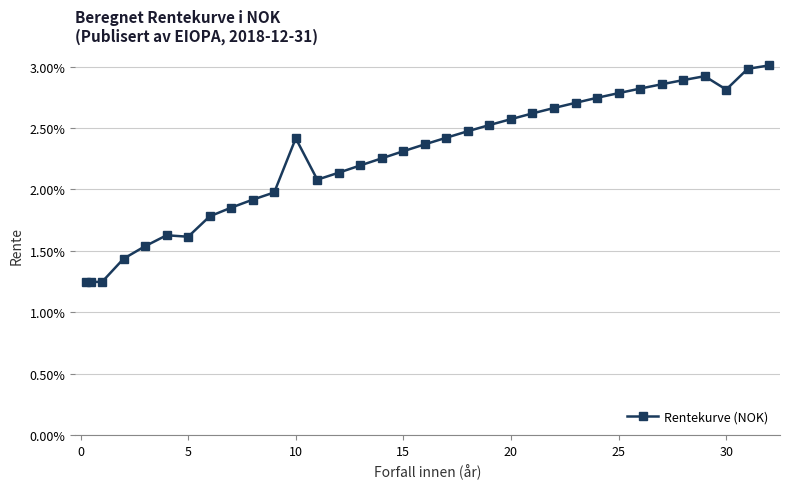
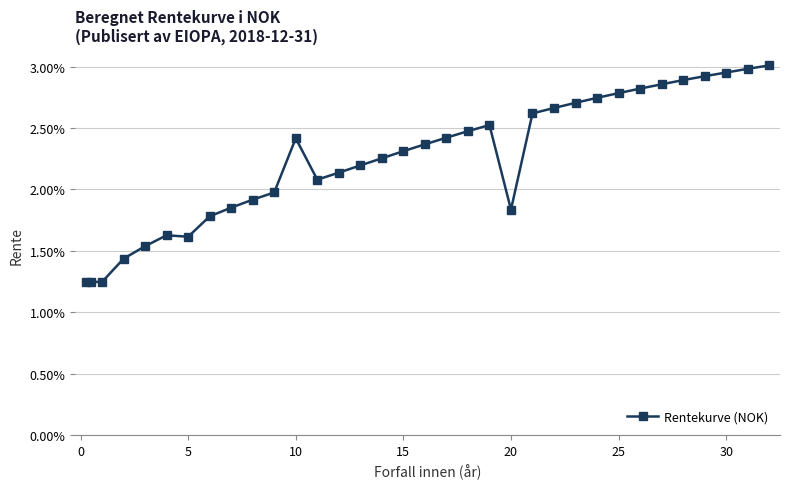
  {
    "5": "1.62%",
    "10": "2.42%",
    "15": "2.31%",
-   "20": "2.57%",
+   "20": "1.84%",
    "25": "2.79%",
-   "30": "2.81%"
+   "30": "2.95%"
  }
